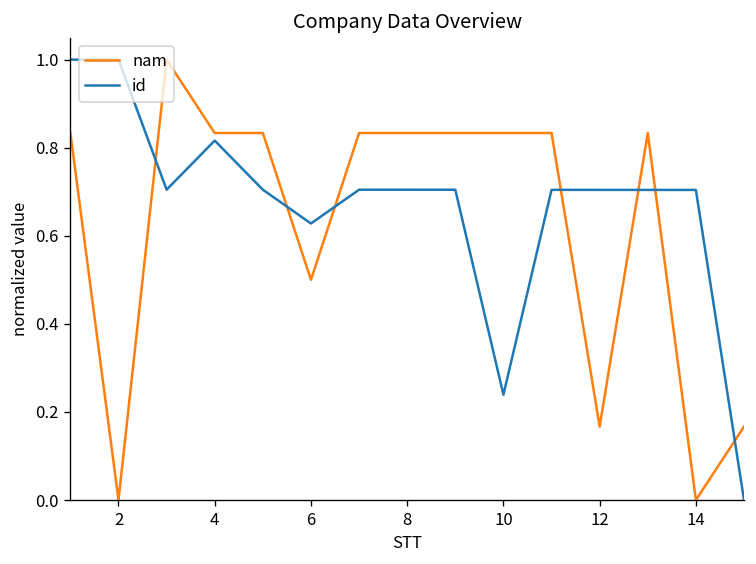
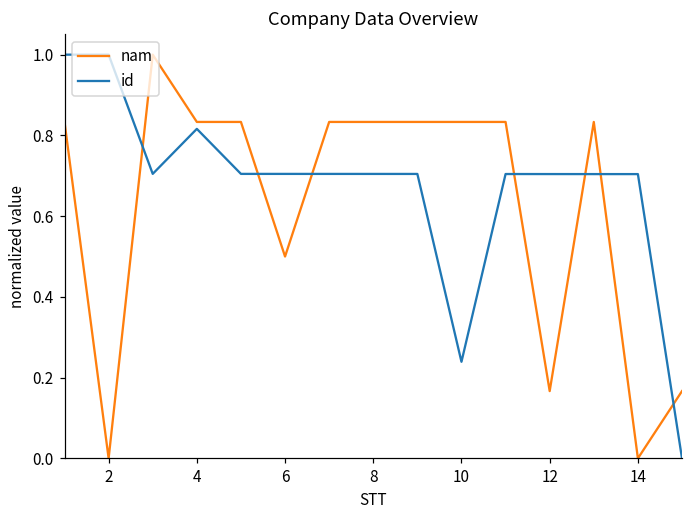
  {
    "nam": {
      "2": 0.00,
      "4": 0.83,
      "6": 0.50,
      "8": 0.83,
      "10": 0.83,
      "12": 0.17,
      "14": 0.00
    },
    "id": {
      "4": 0.82,
-     "6": 0.63,
+     "6": 0.70,
      "8": 0.70,
      "10": 0.24,
      "12": 0.70,
      "14": 0.70
    }
  }
